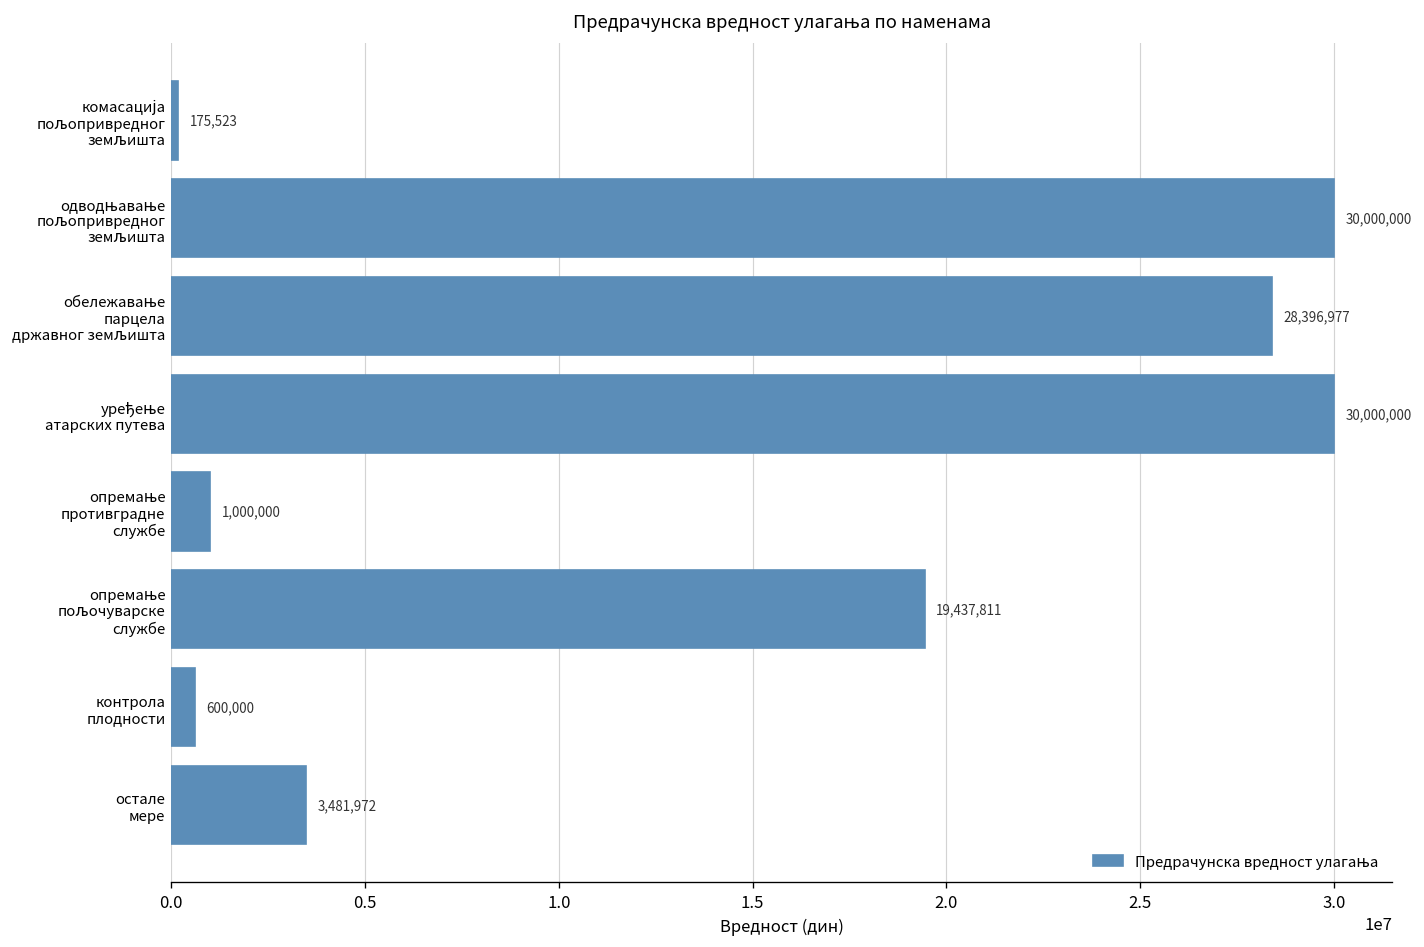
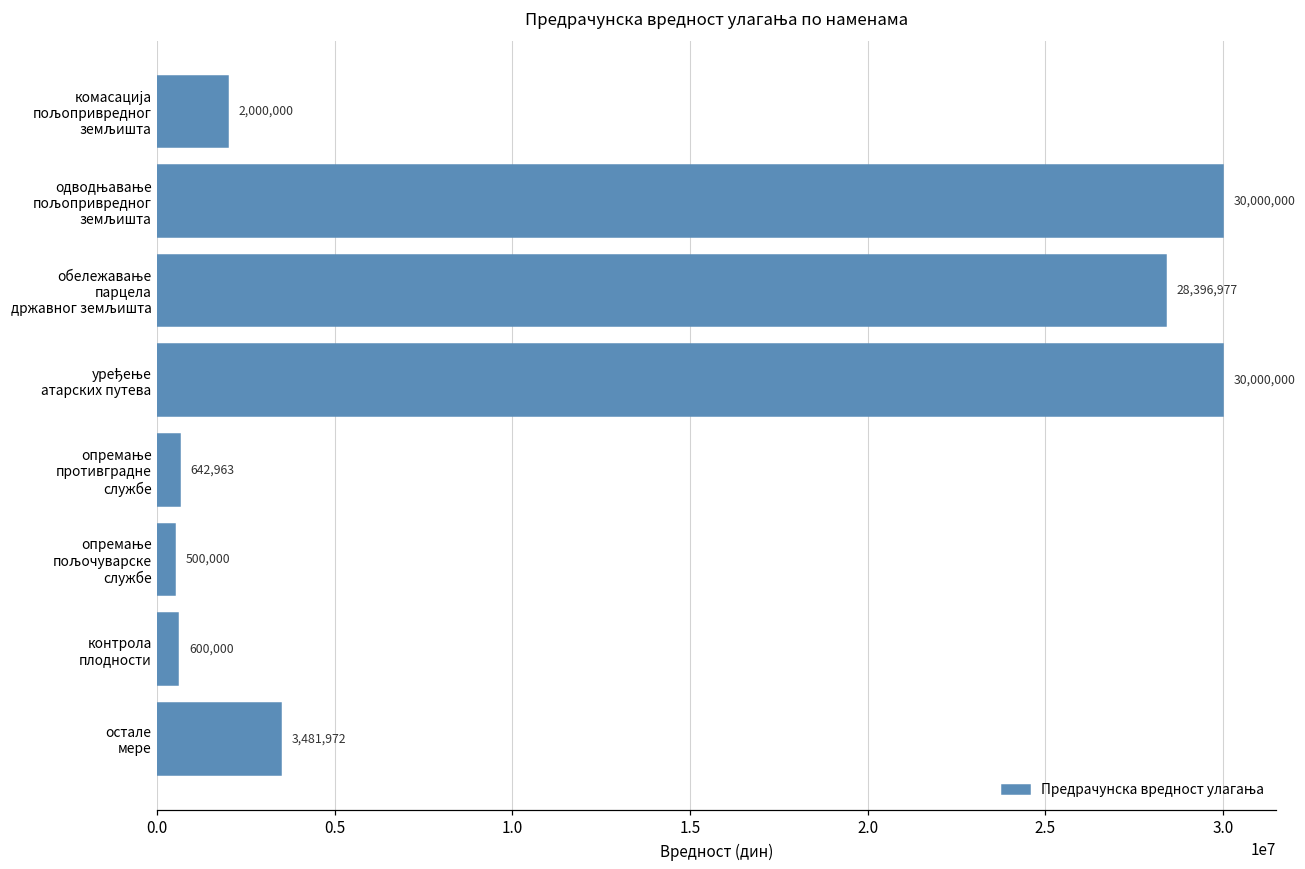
  {
-   "комасација пољопривредног земљишта": "175,523",
+   "комасација пољопривредног земљишта": "2,000,000",
    "одводњавање пољопривредног земљишта": "30,000,000",
    "обележавање парцела државног земљишта": "28,396,977",
    "уређење атарских путева": "30,000,000",
-   "опремање противградне службе": "1,000,000",
-   "опремање пољочуварске службе": "19,437,811",
+   "опремање противградне службе": "642,963",
+   "опремање пољочуварске службе": "500,000",
    "контрола плодности": "600,000",
    "остале мере": "3,481,972"
  }
